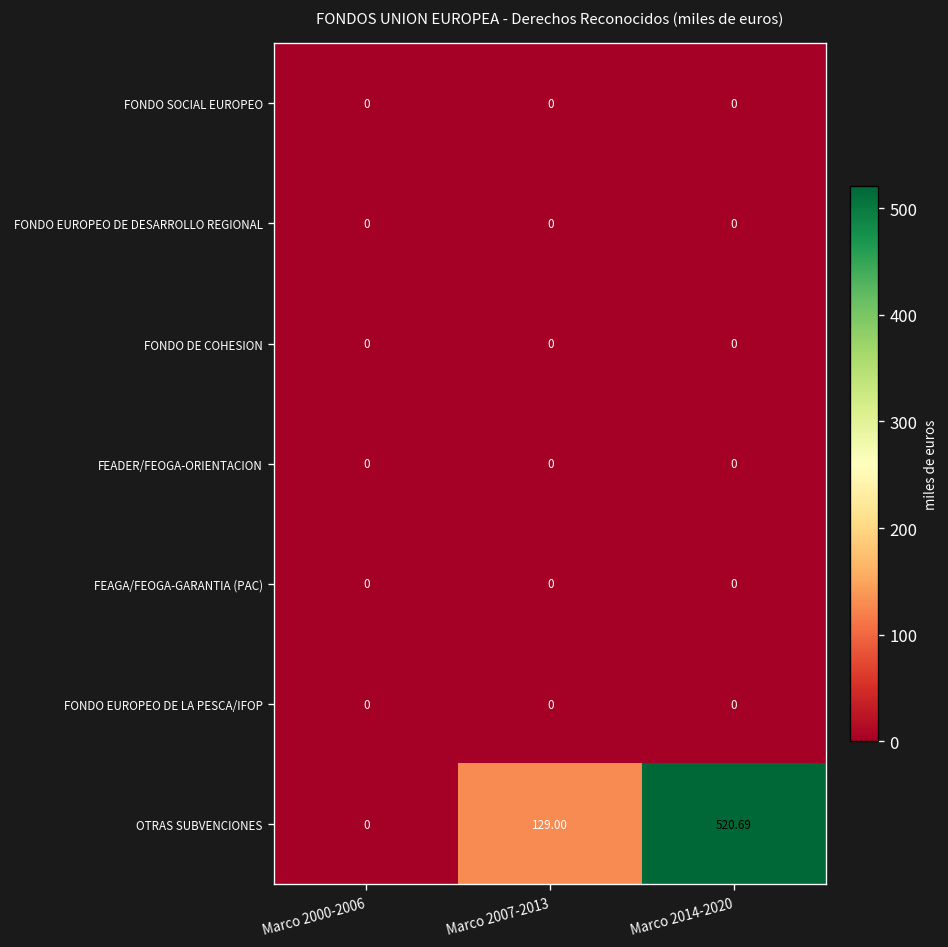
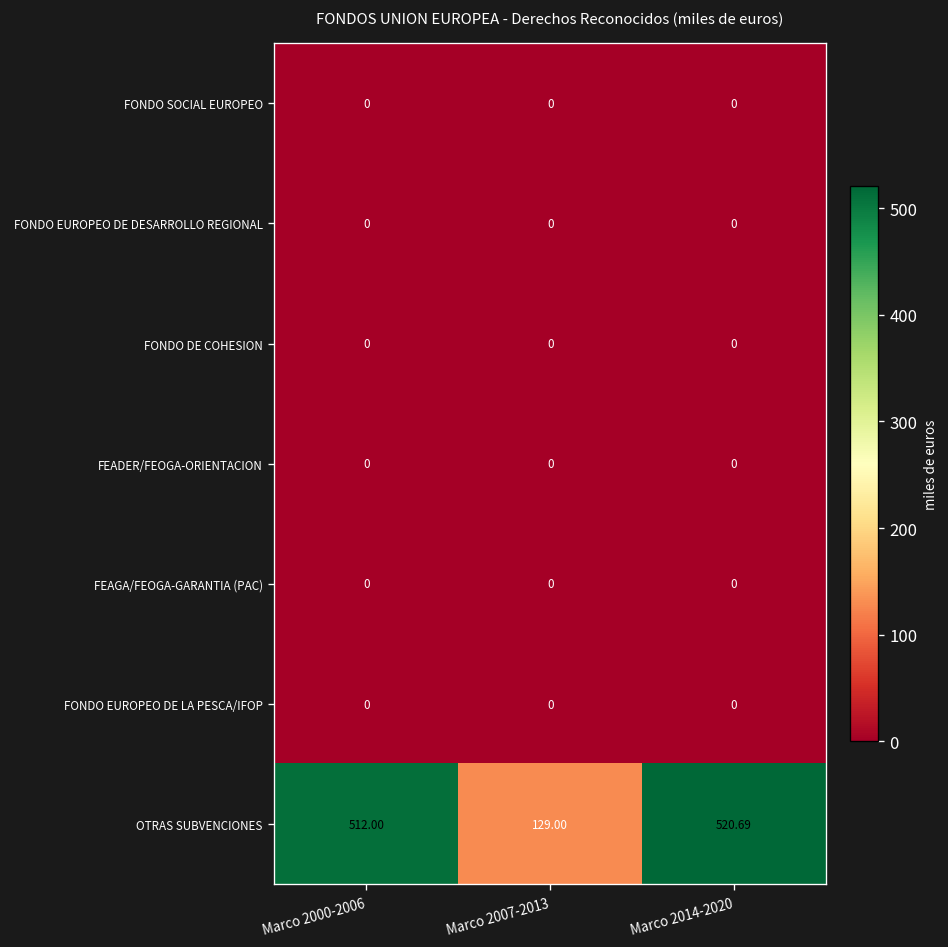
  {
    "FONDO SOCIAL EUROPEO": {
      "Marco 2000-2006": 0,
      "Marco 2007-2013": 0,
      "Marco 2014-2020": 0
    },
    "FONDO EUROPEO DE DESARROLLO REGIONAL": {
      "Marco 2000-2006": 0,
      "Marco 2007-2013": 0,
      "Marco 2014-2020": 0
    },
    "FONDO DE COHESION": {
      "Marco 2000-2006": 0,
      "Marco 2007-2013": 0,
      "Marco 2014-2020": 0
    },
    "FEADER/FEOGA-ORIENTACION": {
      "Marco 2000-2006": 0,
      "Marco 2007-2013": 0,
      "Marco 2014-2020": 0
    },
    "FEAGA/FEOGA-GARANTIA (PAC)": {
      "Marco 2000-2006": 0,
      "Marco 2007-2013": 0,
      "Marco 2014-2020": 0
    },
    "FONDO EUROPEO DE LA PESCA/IFOP": {
      "Marco 2000-2006": 0,
      "Marco 2007-2013": 0,
      "Marco 2014-2020": 0
    },
    "OTRAS SUBVENCIONES": {
-     "Marco 2000-2006": 0,
+     "Marco 2000-2006": 512.00,
      "Marco 2007-2013": 129.00,
      "Marco 2014-2020": 520.69
    }
  }
